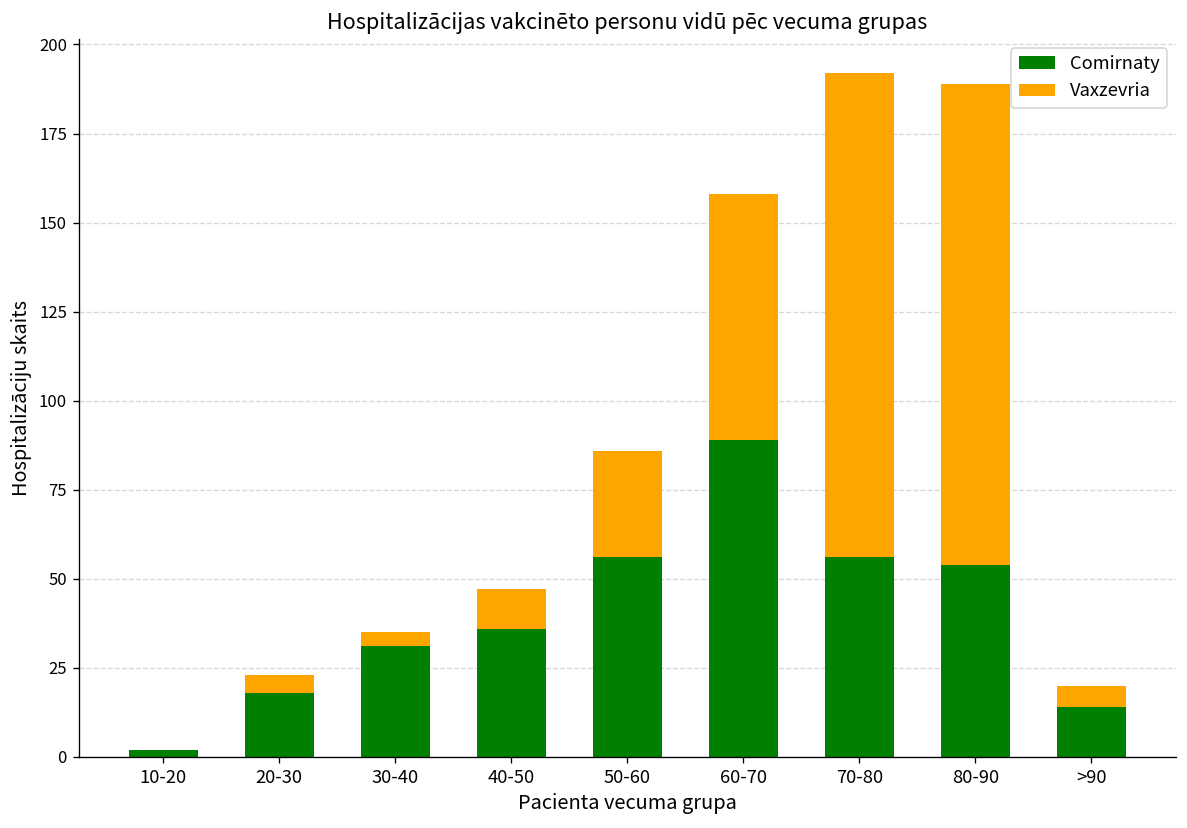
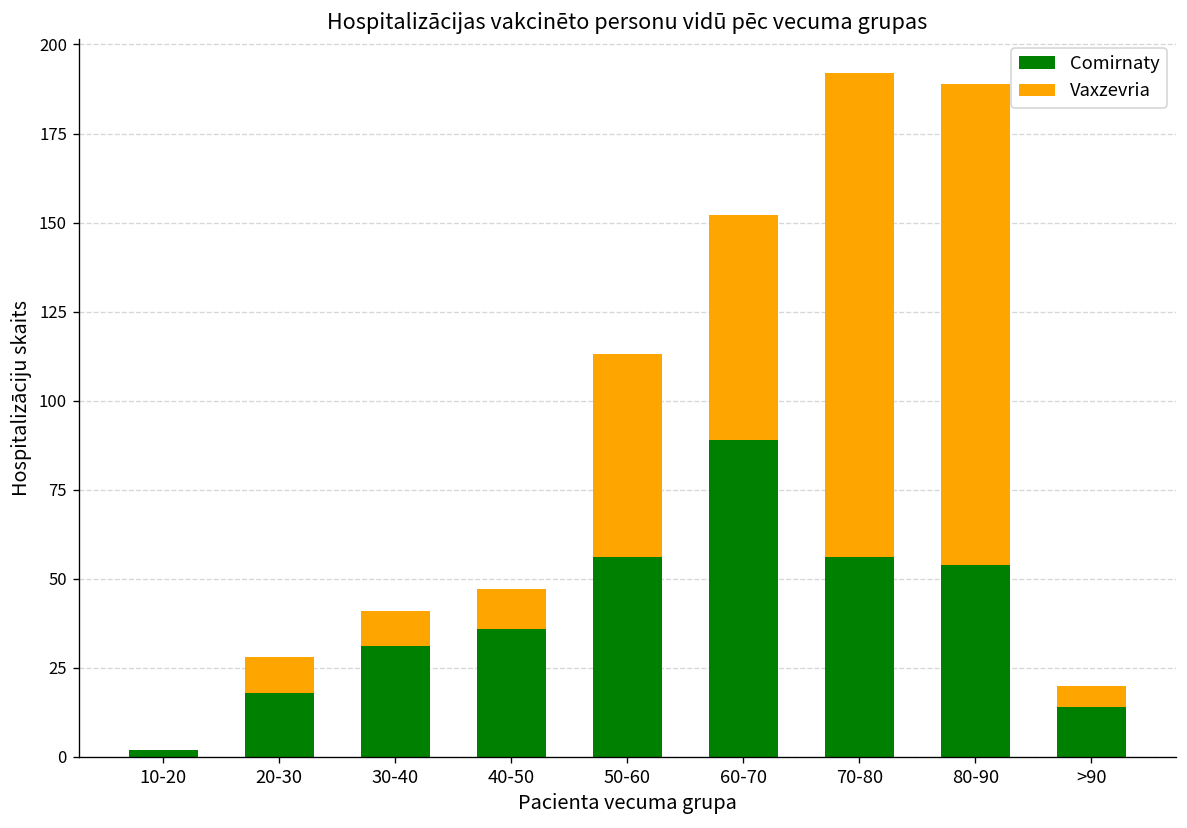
  {
    "Comirnaty": {
      "10-20": 2,
      "20-30": 18,
      "30-40": 31,
      "40-50": 36,
      "50-60": 56,
      "60-70": 89,
      "70-80": 56,
      "80-90": 54,
      ">90": 14
    },
    "Vaxzevria": {
      "10-20": 0,
-     "20-30": 5,
-     "30-40": 4,
+     "20-30": 10,
+     "30-40": 10,
      "40-50": 11,
-     "50-60": 30,
-     "60-70": 69,
+     "50-60": 57,
+     "60-70": 63,
      "70-80": 136,
      "80-90": 135,
      ">90": 6
    }
  }
